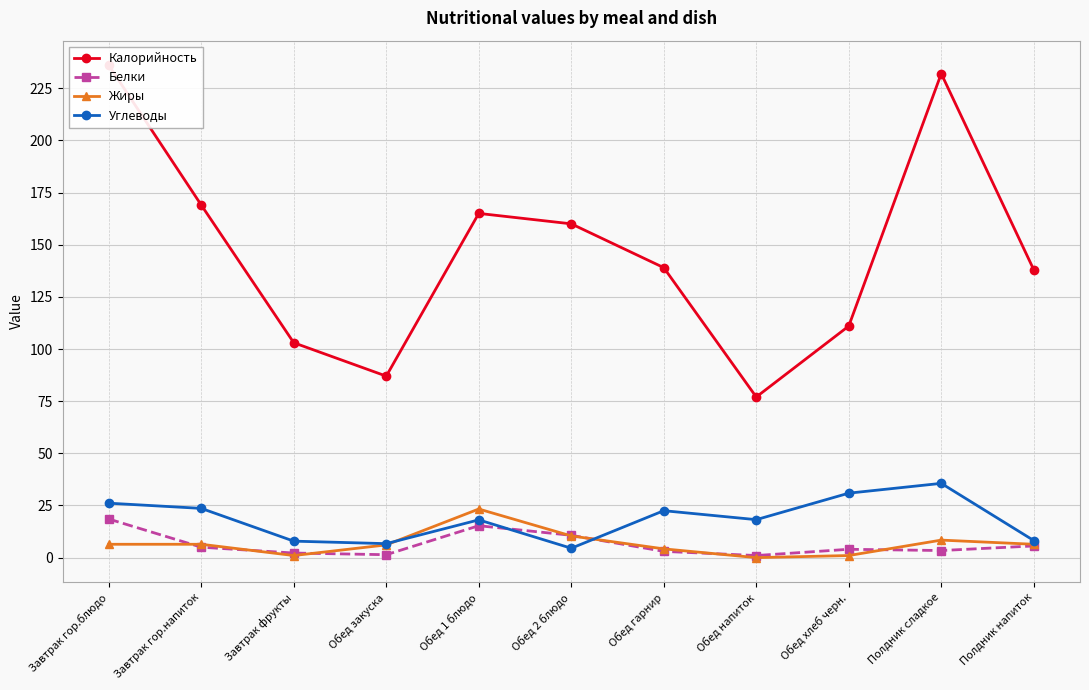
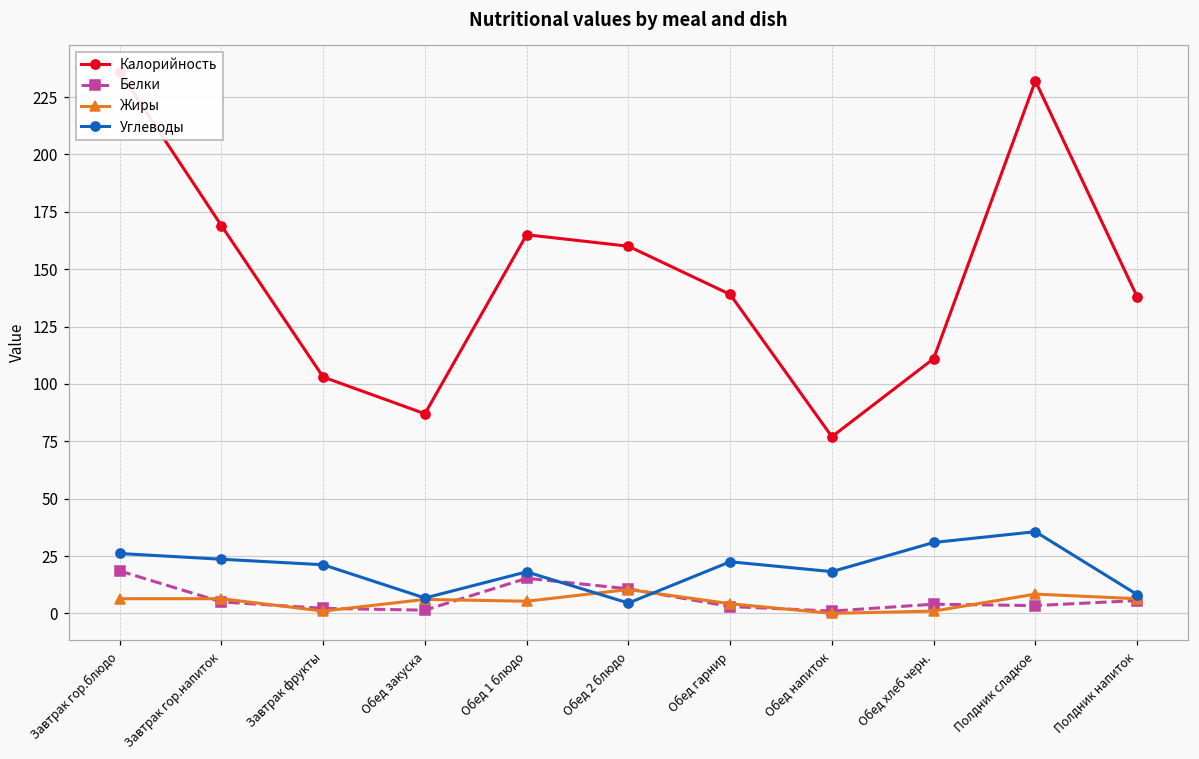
  {
    "Калорийность": {
      "Завтрак гор.напиток": 169,
      "Завтрак фрукты": 103,
      "Обед закуска": 87,
      "Обед 1 блюдо": 165,
      "Обед 2 блюдо": 160,
      "Обед гарнир": 139,
      "Обед напиток": 77,
      "Обед хлеб черн.": 111,
      "Полдник сладкое": 232,
      "Полдник напиток": 138
    },
    "Белки": {
      "Завтрак гор.блюдо": 19,
      "Завтрак гор.напиток": 5,
      "Обед закуска": 1,
      "Обед 1 блюдо": 15,
      "Обед хлеб черн.": 4,
      "Полдник сладкое": 3
    },
    "Жиры": {
      "Завтрак гор.блюдо": 6,
      "Завтрак гор.напиток": 6,
-     "Обед 1 блюдо": 23,
+     "Обед 1 блюдо": 5,
      "Обед хлеб черн.": 1,
      "Полдник сладкое": 8
    },
    "Углеводы": {
      "Завтрак гор.блюдо": 26,
      "Завтрак гор.напиток": 24,
-     "Завтрак фрукты": 8,
+     "Завтрак фрукты": 21,
      "Обед 1 блюдо": 18,
      "Обед 2 блюдо": 5,
      "Обед гарнир": 23,
      "Обед напиток": 18,
      "Обед хлеб черн.": 31,
      "Полдник сладкое": 36,
      "Полдник напиток": 8
    }
  }
